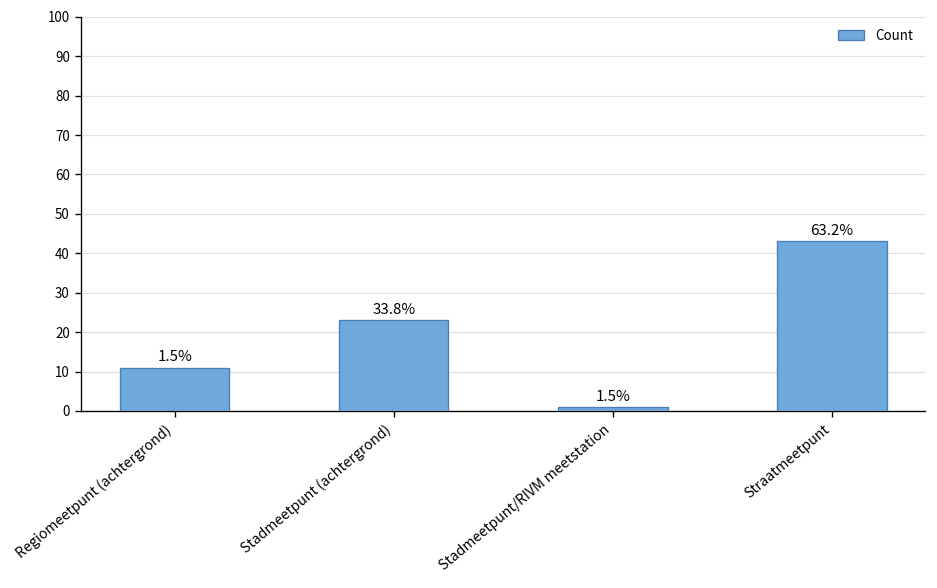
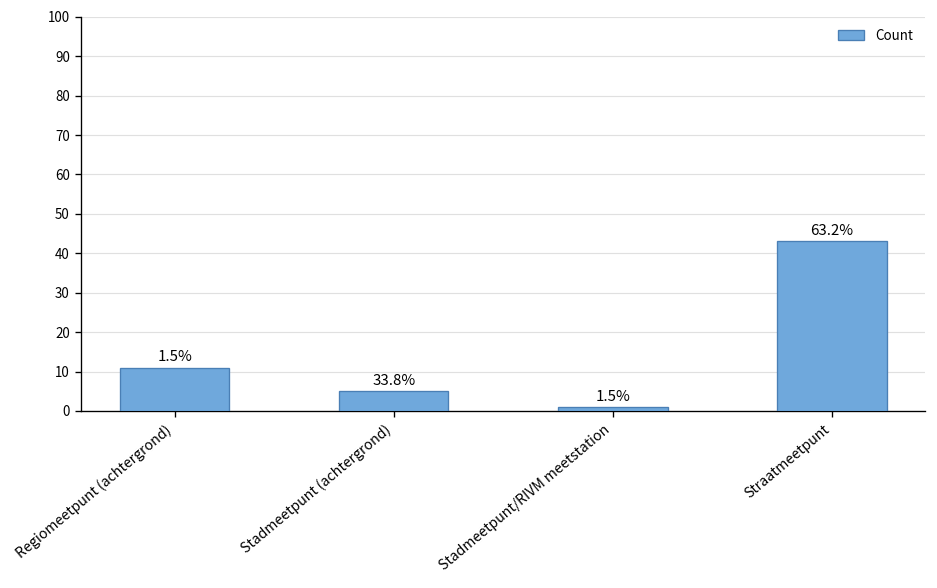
  {
-   "Stadmeetpunt (achtergrond)": 23
+   "Stadmeetpunt (achtergrond)": 5
  }
